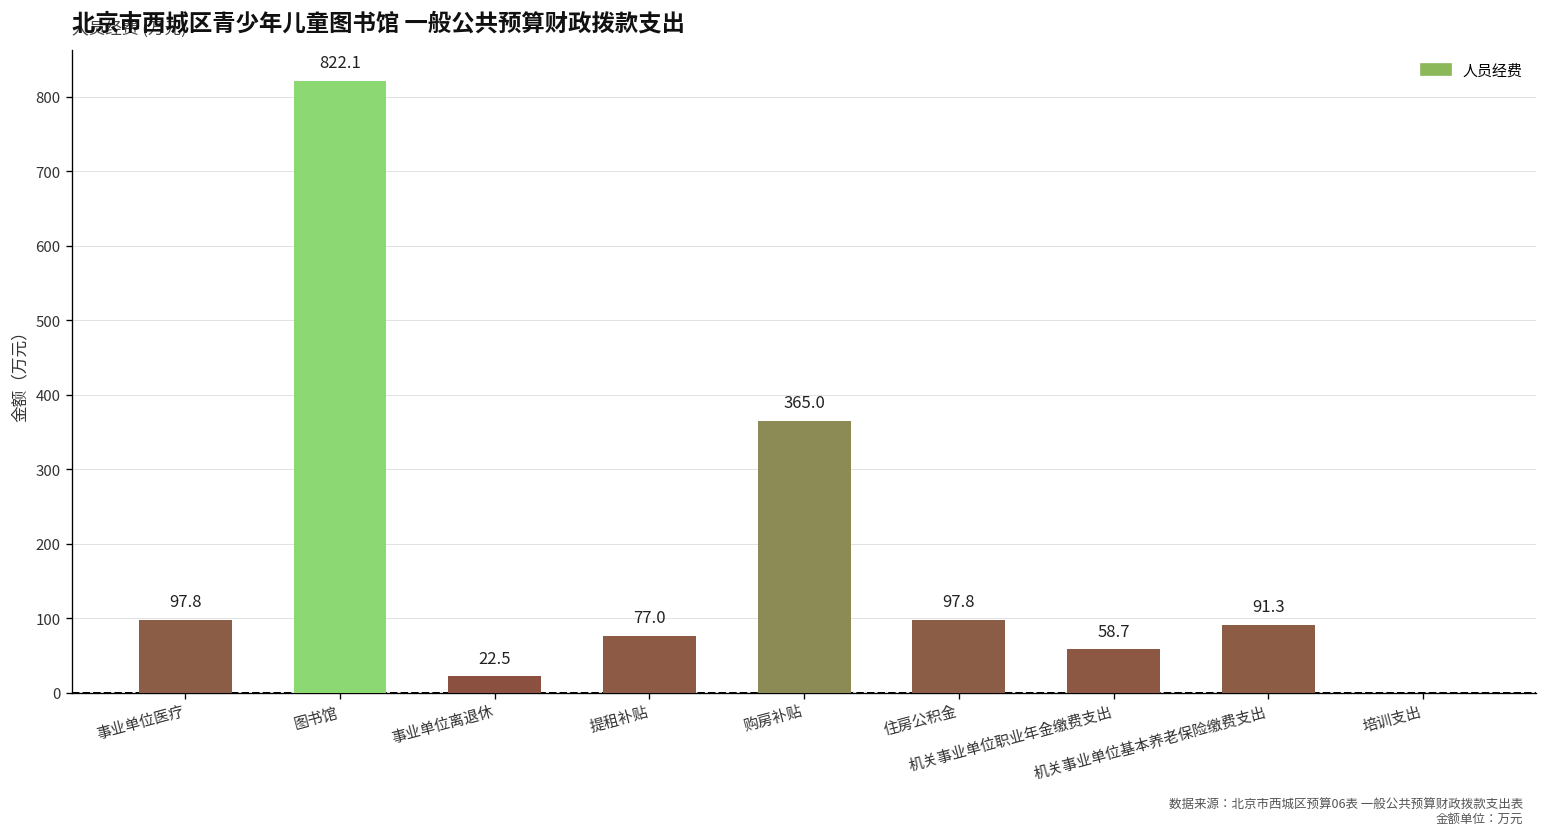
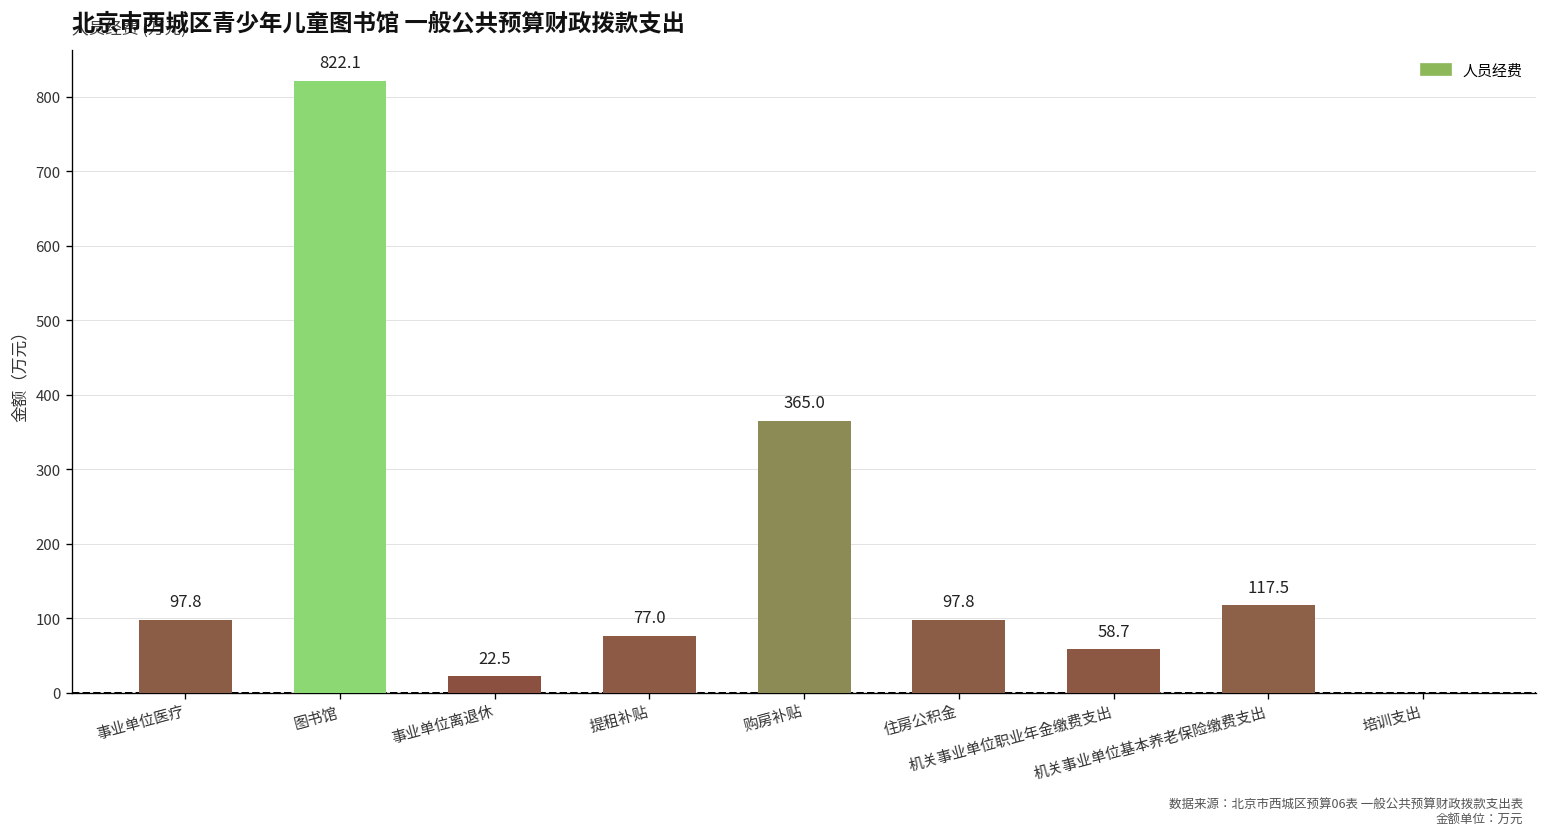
  {
    "事业单位医疗": 97.8,
    "图书馆": 822.1,
    "事业单位离退休": 22.5,
    "提租补贴": 77.0,
    "购房补贴": 365.0,
    "住房公积金": 97.8,
    "机关事业单位职业年金缴费支出": 58.7,
-   "机关事业单位基本养老保险缴费支出": 91.3
+   "机关事业单位基本养老保险缴费支出": 117.5
  }
